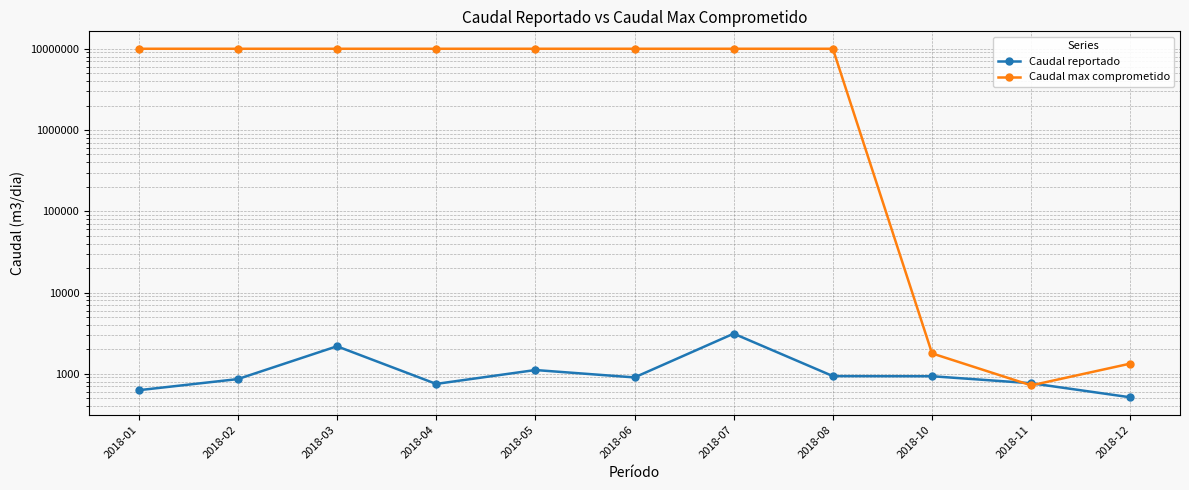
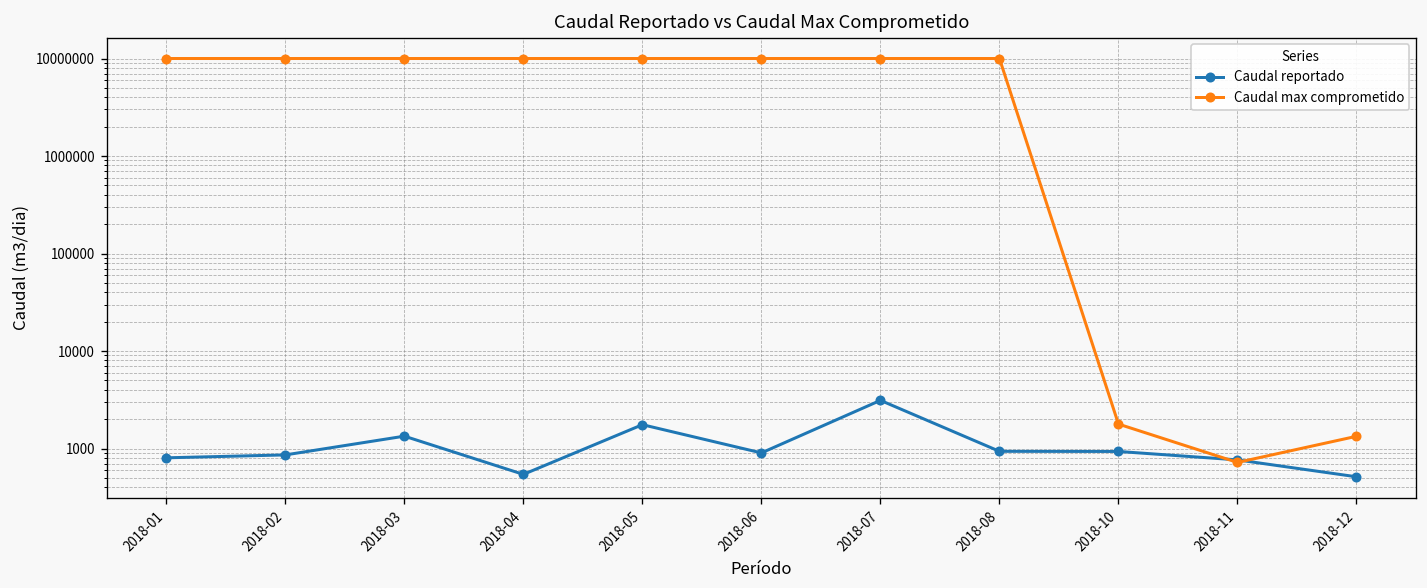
  {
    "Caudal reportado": {
-     "2018-01": 600,
+     "2018-01": 800,
      "2018-02": 900,
-     "2018-03": 2200,
-     "2018-04": 800,
-     "2018-05": 1100,
+     "2018-03": 1300,
+     "2018-04": 500,
+     "2018-05": 1800,
      "2018-06": 900,
      "2018-07": 3100,
      "2018-08": 900,
      "2018-10": 900,
      "2018-12": 500
    },
    "Caudal max comprometido": {
      "2018-01": 10000000,
      "2018-02": 10000000,
      "2018-03": 10000000,
      "2018-04": 10000000,
      "2018-05": 10000000,
      "2018-06": 10000000,
      "2018-07": 10000000,
      "2018-08": 10000000,
      "2018-10": 1800,
      "2018-12": 1300
    }
  }
